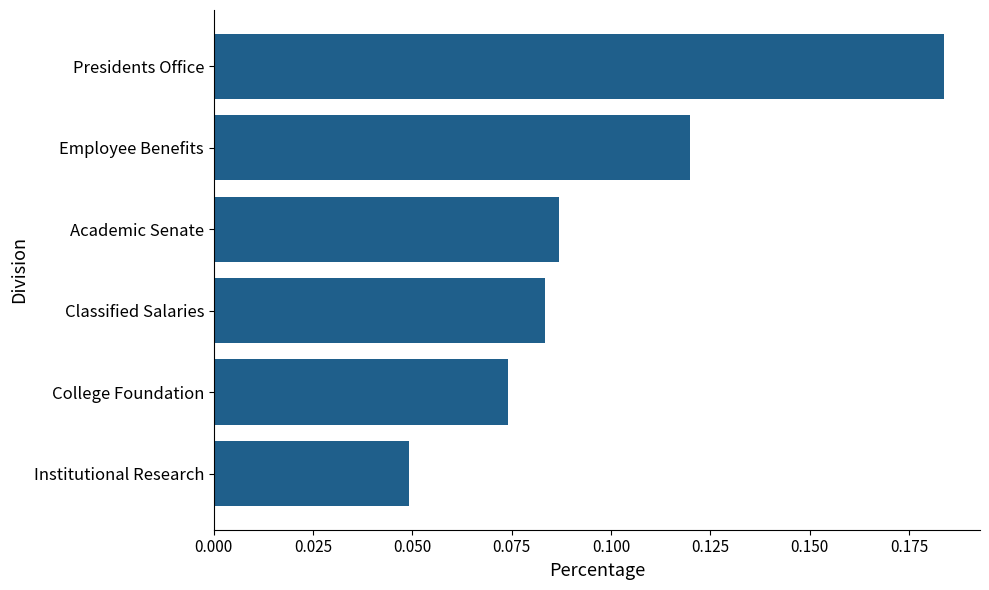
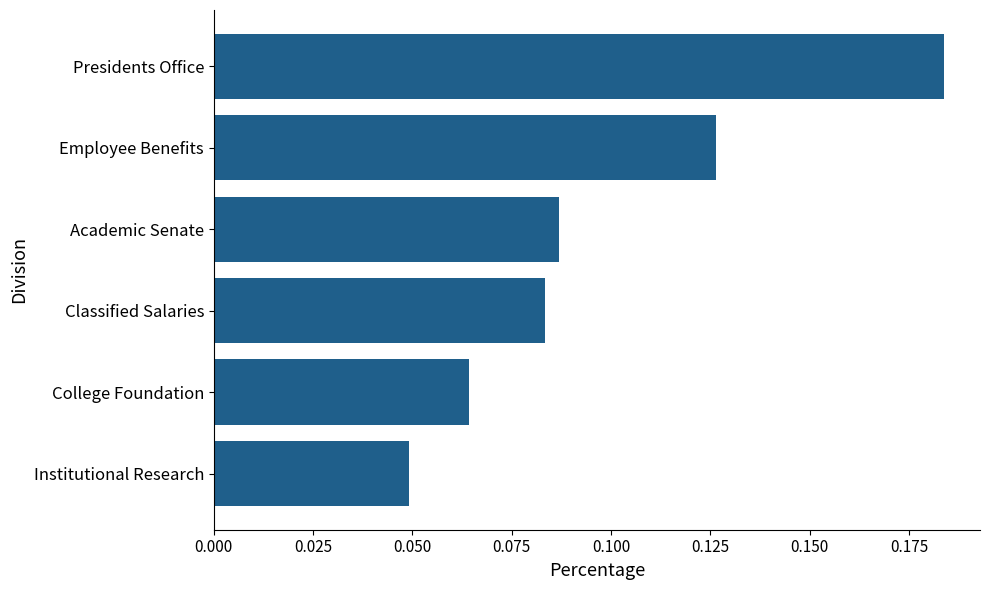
  {
    "Presidents Office": 0.184,
-   "Employee Benefits": 0.120,
+   "Employee Benefits": 0.126,
    "Academic Senate": 0.087,
    "Classified Salaries": 0.083,
-   "College Foundation": 0.074,
+   "College Foundation": 0.064,
    "Institutional Research": 0.049
  }
